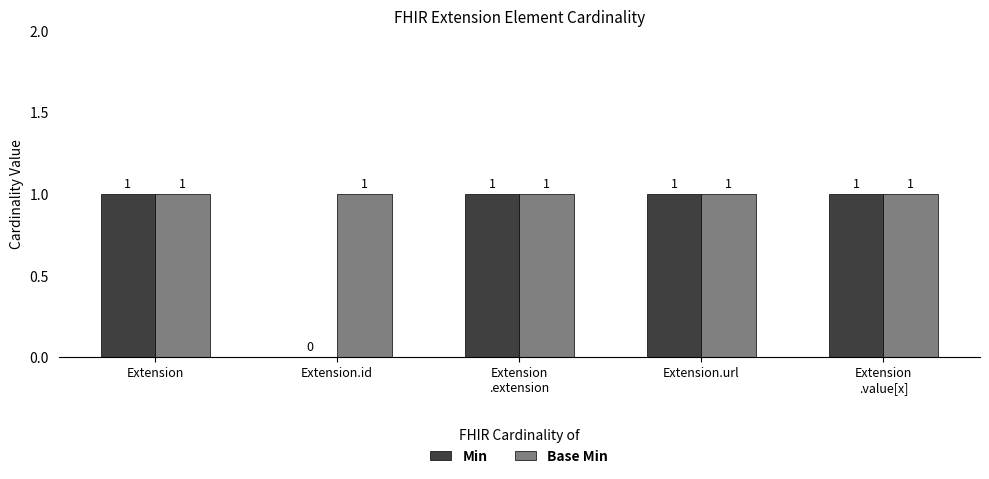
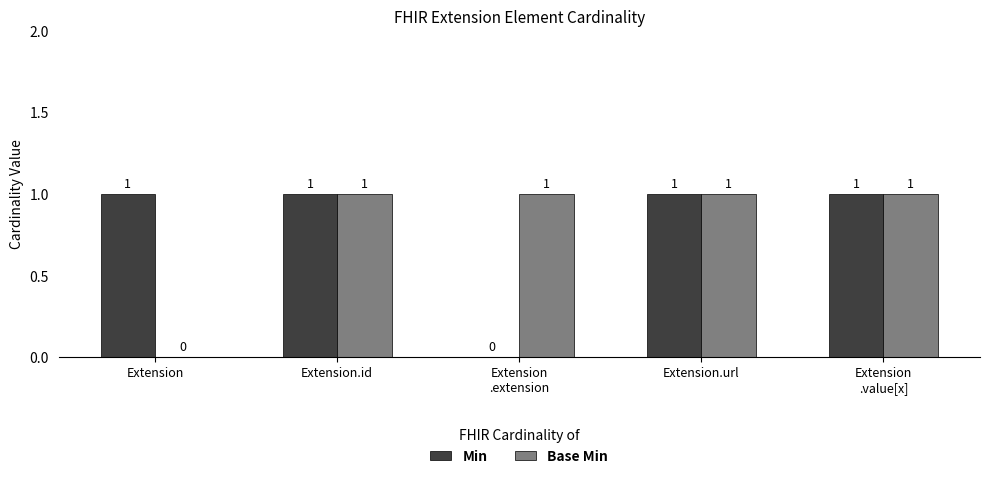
  {
    "Min": {
      "Extension": 1,
-     "Extension.id": 0,
-     "Extension .extension": 1,
+     "Extension.id": 1,
+     "Extension .extension": 0,
      "Extension.url": 1,
      "Extension .value[x]": 1
    },
    "Base Min": {
-     "Extension": 1,
+     "Extension": 0,
      "Extension.id": 1,
      "Extension .extension": 1,
      "Extension.url": 1,
      "Extension .value[x]": 1
    }
  }
